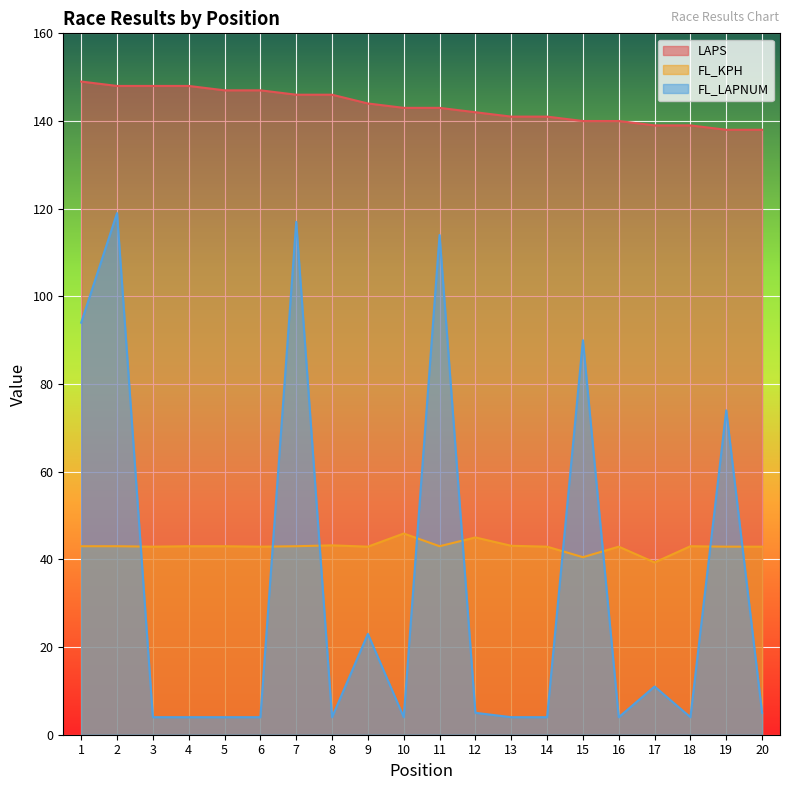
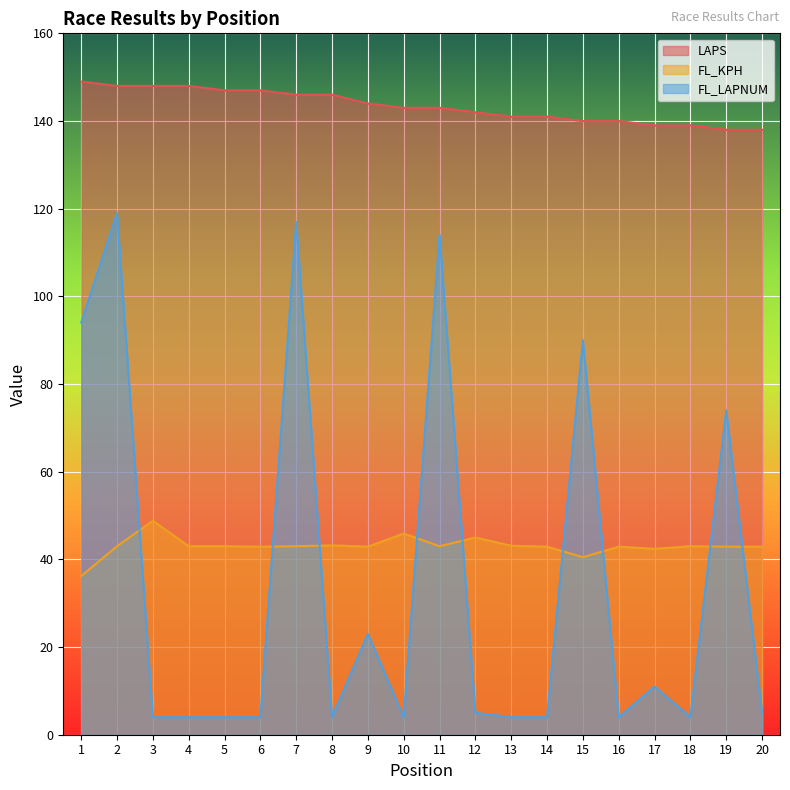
  {
    "LAPS": {
      "1": 149,
      "2": 148,
      "3": 148,
      "4": 148,
      "5": 147,
      "6": 147,
      "7": 146,
      "8": 146,
      "9": 144,
      "10": 143,
      "11": 143,
      "12": 142,
      "13": 141,
      "14": 141,
      "15": 140,
      "16": 140,
      "17": 139,
      "18": 139,
      "19": 138,
      "20": 138
    },
    "FL_KPH": {
-     "1": 43,
+     "1": 36,
      "2": 43,
-     "3": 43,
+     "3": 49,
      "4": 43,
      "5": 43,
      "6": 43,
      "7": 43,
      "8": 43,
      "9": 43,
      "10": 46,
      "11": 43,
      "12": 45,
      "13": 43,
      "14": 43,
      "15": 41,
      "16": 43,
-     "17": 39,
+     "17": 42,
      "18": 43,
      "19": 43,
      "20": 43
    },
    "FL_LAPNUM": {
      "1": 94,
      "2": 119,
      "3": 4,
      "4": 4,
      "5": 4,
      "6": 4,
      "7": 117,
      "8": 4,
      "9": 23,
      "10": 4,
      "11": 114,
      "12": 5,
      "13": 4,
      "14": 4,
      "15": 90,
      "16": 4,
      "17": 11,
      "18": 4,
      "19": 74,
      "20": 5
    }
  }
